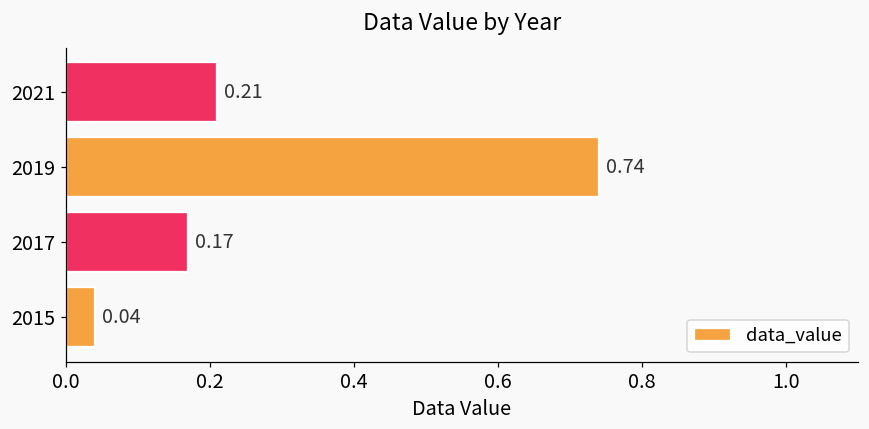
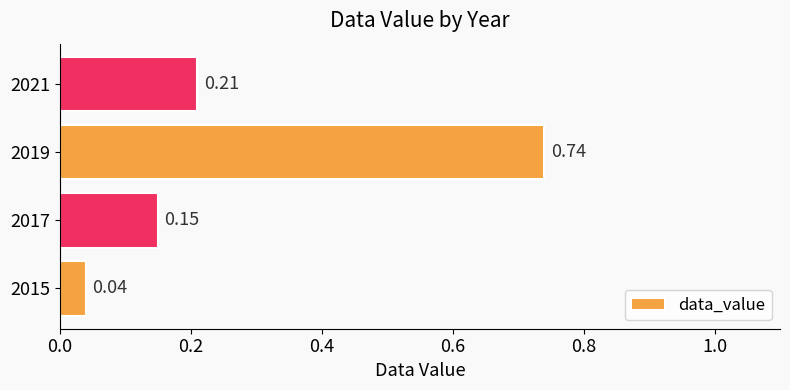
  {
    "2021": 0.21,
    "2019": 0.74,
-   "2017": 0.17,
+   "2017": 0.15,
    "2015": 0.04
  }
